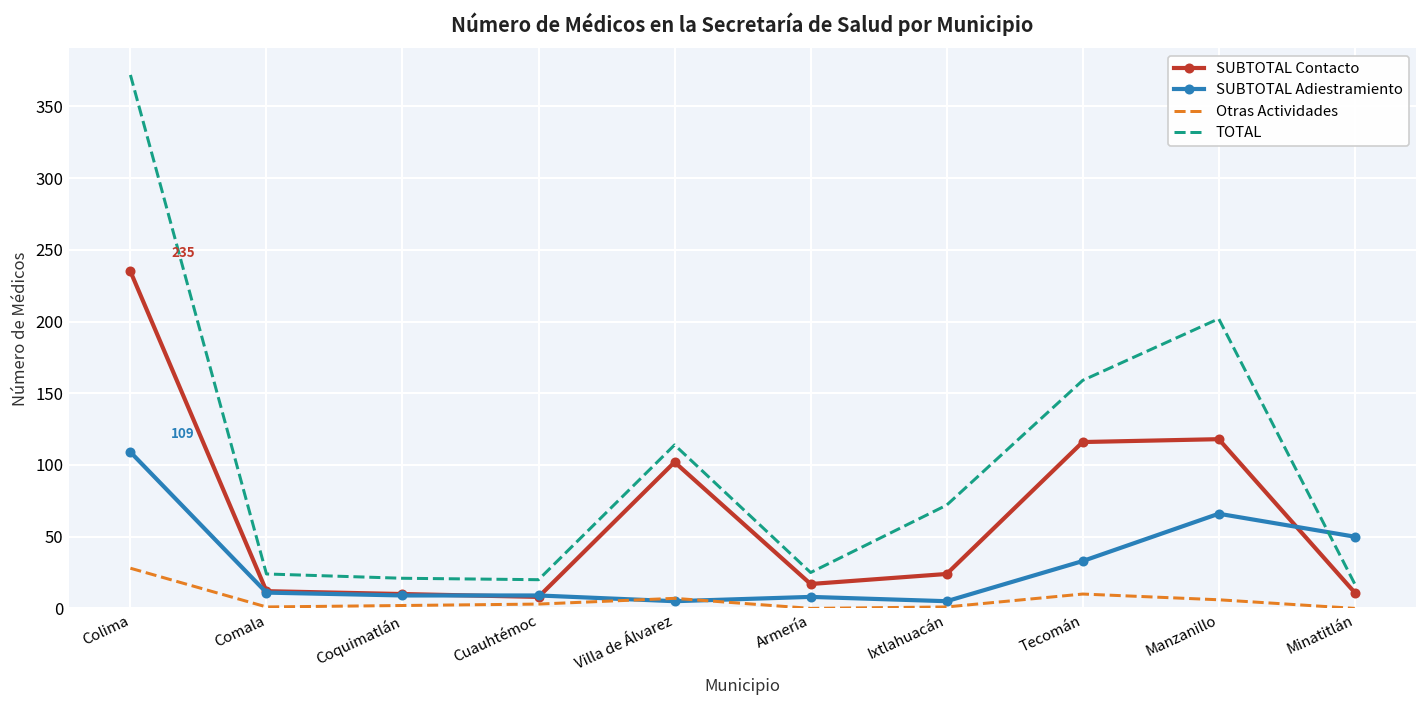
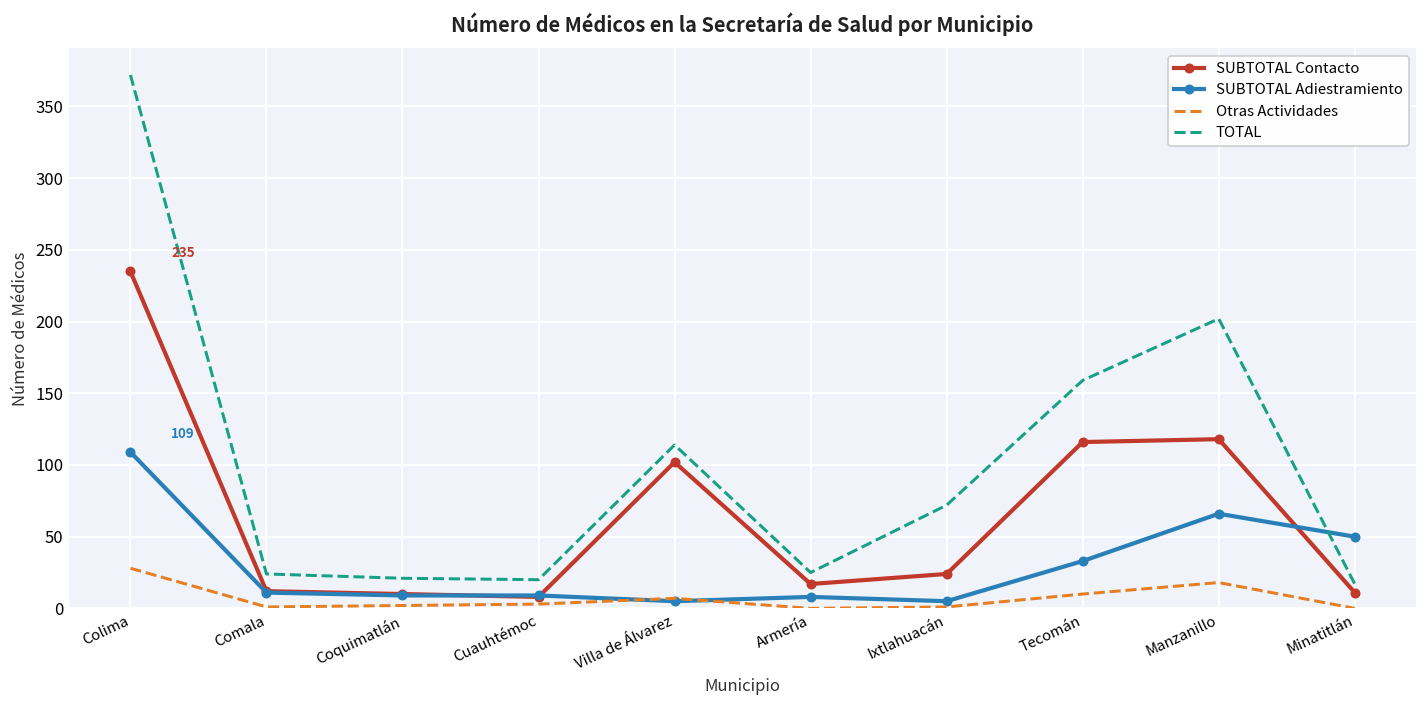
  {
    "SUBTOTAL Contacto": {
      "Colima": 235,
      "Villa de Álvarez": 102,
      "Armería": 17,
      "Ixtlahuacán": 24,
      "Tecomán": 116,
      "Manzanillo": 118,
      "Minatitlán": 11
    },
    "SUBTOTAL Adiestramiento": {
      "Colima": 109,
      "Armería": 8,
      "Ixtlahuacán": 5,
      "Tecomán": 33,
      "Manzanillo": 66,
      "Minatitlán": 50
    },
    "Otras Actividades": {
      "Colima": 28,
      "Comala": 1,
      "Coquimatlán": 2,
      "Cuauhtémoc": 3,
      "Armería": 0,
      "Ixtlahuacán": 1,
      "Tecomán": 10,
-     "Manzanillo": 6,
+     "Manzanillo": 18,
      "Minatitlán": 0
    },
    "TOTAL": {
      "Colima": 372,
      "Comala": 24,
      "Coquimatlán": 21,
      "Cuauhtémoc": 20,
      "Villa de Álvarez": 114,
      "Armería": 25,
      "Ixtlahuacán": 72,
      "Tecomán": 159,
      "Manzanillo": 202,
      "Minatitlán": 17
    }
  }
